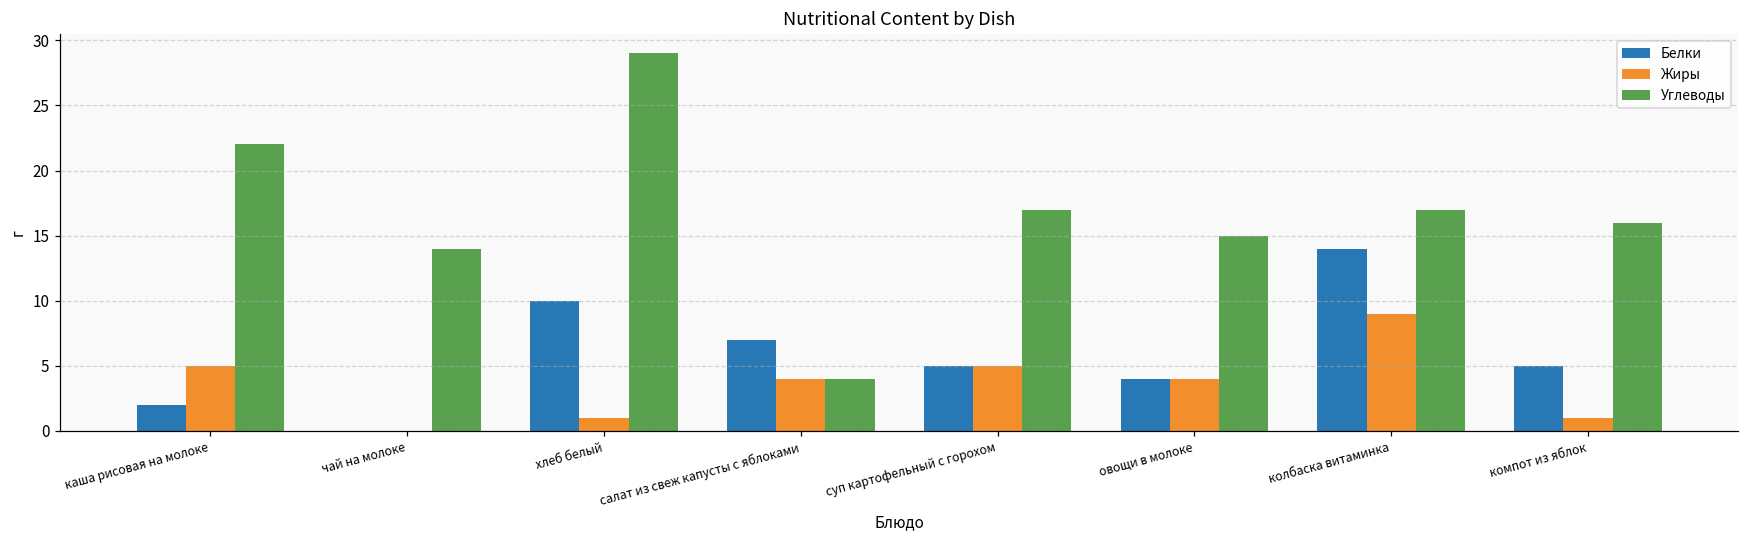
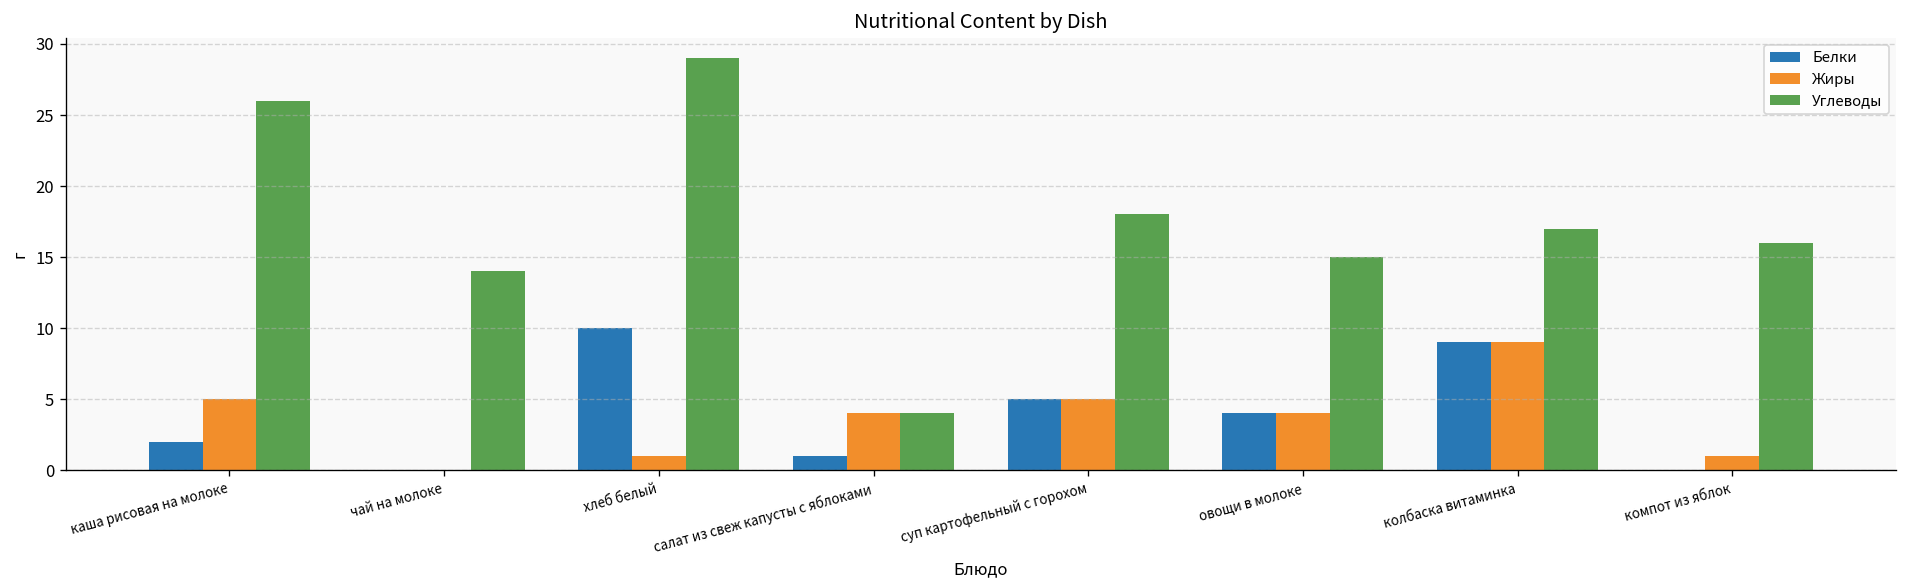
  {
    "Белки": {
      "каша рисовая на молоке": 2,
      "чай на молоке": 0,
      "хлеб белый": 10,
-     "салат из свеж капусты с яблоками": 7,
+     "салат из свеж капусты с яблоками": 1,
      "суп картофельный с горохом": 5,
      "овощи в молоке": 4,
-     "колбаска витаминка": 14,
-     "компот из яблок": 5
+     "колбаска витаминка": 9,
+     "компот из яблок": 0
    },
    "Жиры": {
      "каша рисовая на молоке": 5,
      "чай на молоке": 0,
      "хлеб белый": 1,
      "салат из свеж капусты с яблоками": 4,
      "суп картофельный с горохом": 5,
      "овощи в молоке": 4,
      "колбаска витаминка": 9,
      "компот из яблок": 1
    },
    "Углеводы": {
-     "каша рисовая на молоке": 22,
+     "каша рисовая на молоке": 26,
      "чай на молоке": 14,
      "хлеб белый": 29,
      "салат из свеж капусты с яблоками": 4,
-     "суп картофельный с горохом": 17,
+     "суп картофельный с горохом": 18,
      "овощи в молоке": 15,
      "колбаска витаминка": 17,
      "компот из яблок": 16
    }
  }
